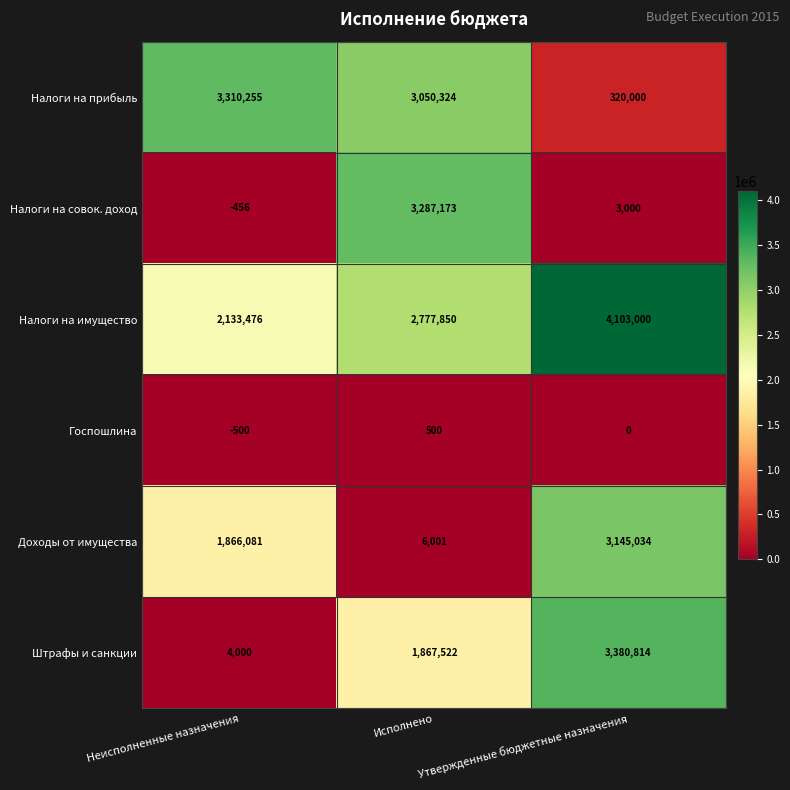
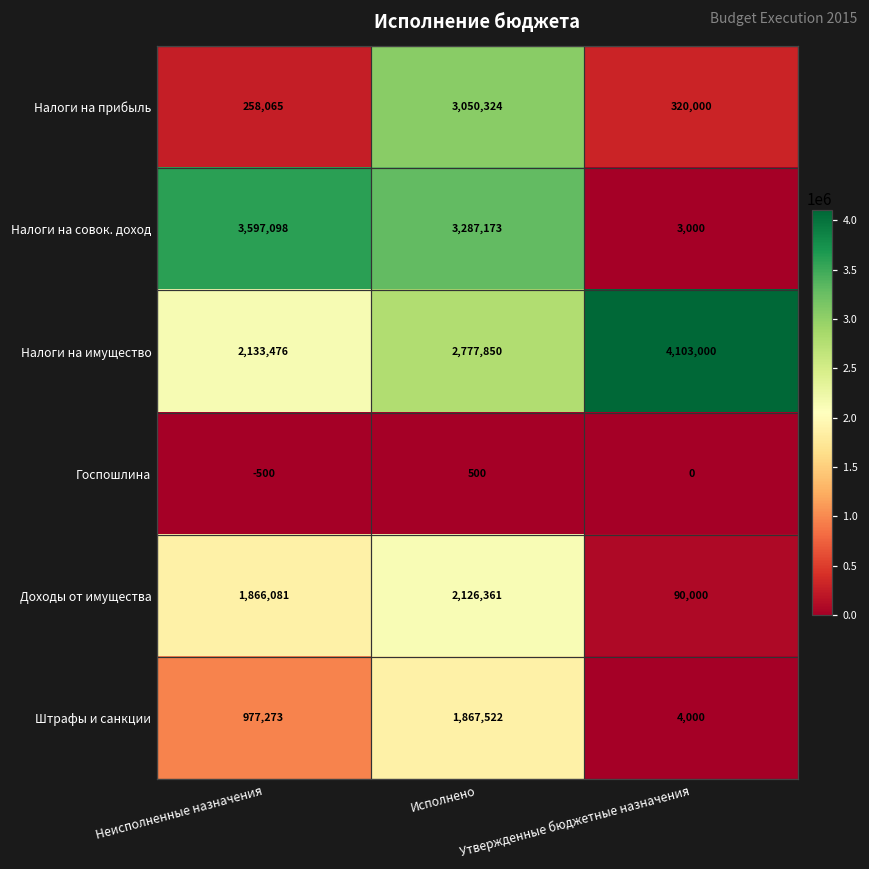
  {
    "Налоги на прибыль": {
-     "Неисполненные назначения": "3,310,255",
+     "Неисполненные назначения": "258,065",
      "Исполнено": "3,050,324",
      "Утвержденные бюджетные назначения": "320,000"
    },
    "Налоги на совок. доход": {
-     "Неисполненные назначения": "-456",
+     "Неисполненные назначения": "3,597,098",
      "Исполнено": "3,287,173",
      "Утвержденные бюджетные назначения": "3,000"
    },
    "Налоги на имущество": {
      "Неисполненные назначения": "2,133,476",
      "Исполнено": "2,777,850",
      "Утвержденные бюджетные назначения": "4,103,000"
    },
    "Госпошлина": {
      "Неисполненные назначения": "-500",
      "Исполнено": "500",
      "Утвержденные бюджетные назначения": "0"
    },
    "Доходы от имущества": {
      "Неисполненные назначения": "1,866,081",
-     "Исполнено": "6,001",
-     "Утвержденные бюджетные назначения": "3,145,034"
+     "Исполнено": "2,126,361",
+     "Утвержденные бюджетные назначения": "90,000"
    },
    "Штрафы и санкции": {
-     "Неисполненные назначения": "4,000",
+     "Неисполненные назначения": "977,273",
      "Исполнено": "1,867,522",
-     "Утвержденные бюджетные назначения": "3,380,814"
+     "Утвержденные бюджетные назначения": "4,000"
    }
  }
